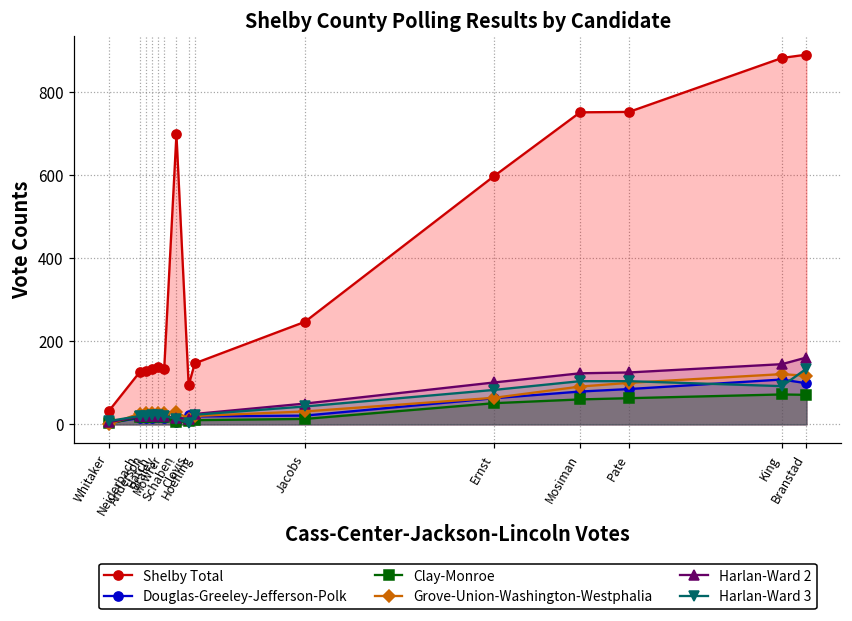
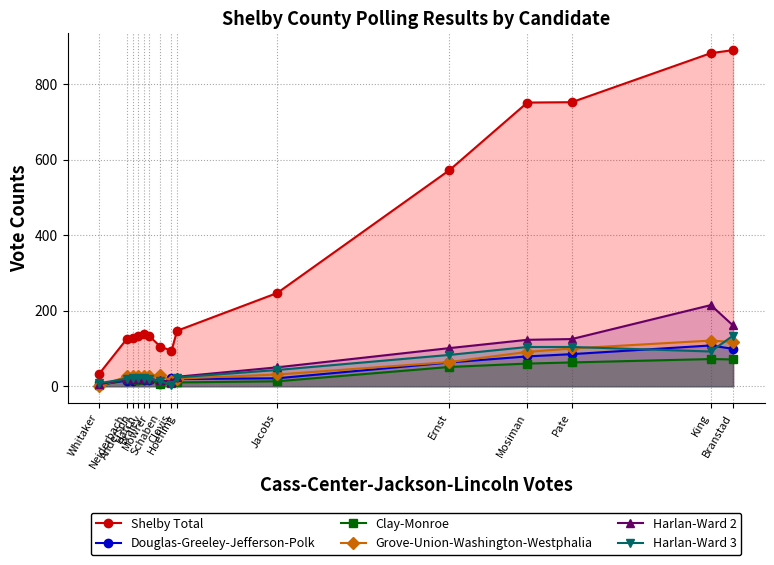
  {
    "Shelby Total": {
      "Whitaker": 30,
      "Neiderbach": 130,
      "Anderson": 130,
      "Hatch": 130,
      "Braley": 140,
      "Mowrer": 130,
-     "Schaben": 700,
+     "Schaben": 110,
      "Clovis": 90,
      "Hoefling": 150,
      "Jacobs": 250,
-     "Ernst": 600,
+     "Ernst": 570,
      "Mosiman": 750,
      "Pate": 750,
      "King": 880,
      "Branstad": 890
    },
    "Douglas-Greeley-Jefferson-Polk": {
      "Clovis": 20,
      "Jacobs": 20,
      "Mosiman": 80,
      "Pate": 90,
      "King": 110,
      "Branstad": 100
    },
    "Clay-Monroe": {
      "Hoefling": 10,
      "Jacobs": 10,
      "Ernst": 50,
      "Mosiman": 60,
      "Pate": 60,
      "King": 70,
      "Branstad": 70
    },
    "Grove-Union-Washington-Westphalia": {
      "Mowrer": 30,
      "Schaben": 30,
      "Jacobs": 30,
      "Mosiman": 90,
      "King": 120,
      "Branstad": 120
    },
    "Harlan-Ward 2": {
      "Jacobs": 50,
      "Ernst": 100,
      "Mosiman": 120,
      "Pate": 130,
-     "King": 150,
+     "King": 220,
      "Branstad": 160
    },
    "Harlan-Ward 3": {
      "Jacobs": 40,
      "Ernst": 80,
      "Mosiman": 100,
      "King": 90,
      "Branstad": 130
    }
  }
